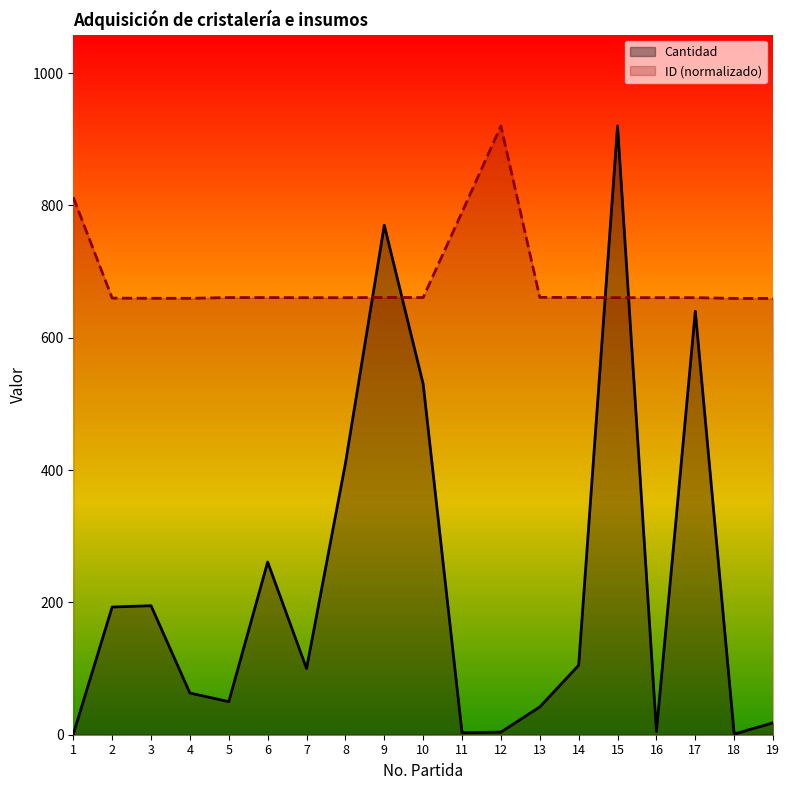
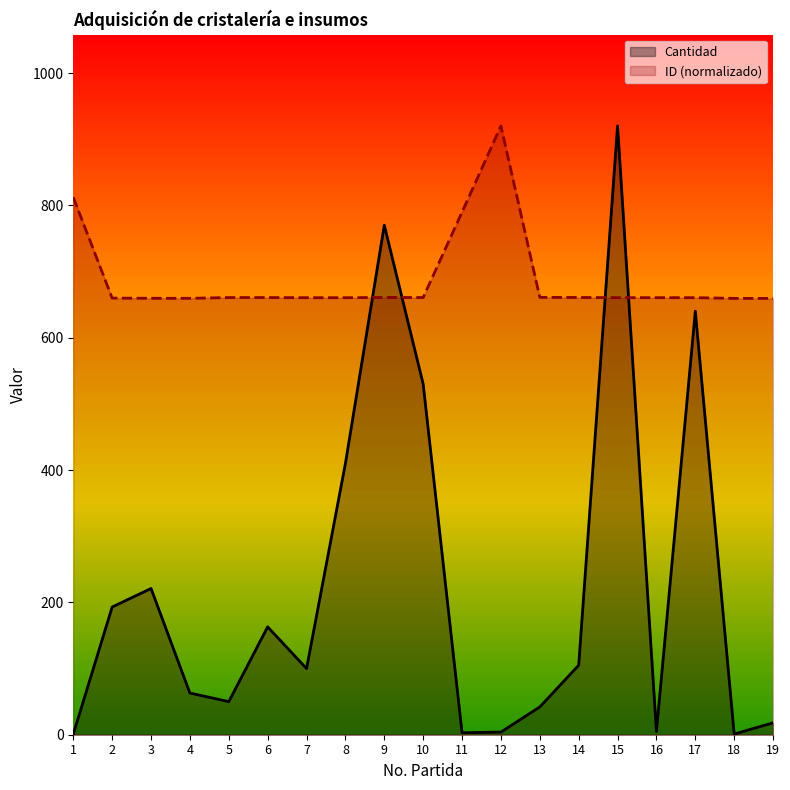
  {
    "Cantidad": {
      "1": 0,
      "2": 190,
-     "3": 200,
+     "3": 220,
      "4": 60,
      "5": 50,
-     "6": 260,
+     "6": 160,
      "7": 100,
      "8": 410,
      "9": 770,
      "10": 530,
      "11": 0,
      "12": 0,
      "13": 40,
      "14": 110,
      "15": 920,
      "16": 10,
      "17": 640,
      "18": 0,
      "19": 20
    },
    "ID (normalizado)": {
      "1": 810,
      "2": 660,
      "3": 660,
      "4": 660,
      "5": 660,
      "6": 660,
      "7": 660,
      "8": 660,
      "9": 660,
      "10": 660,
      "11": 790,
      "12": 920,
      "13": 660,
      "14": 660,
      "15": 660,
      "16": 660,
      "17": 660,
      "18": 660,
      "19": 660
    }
  }
